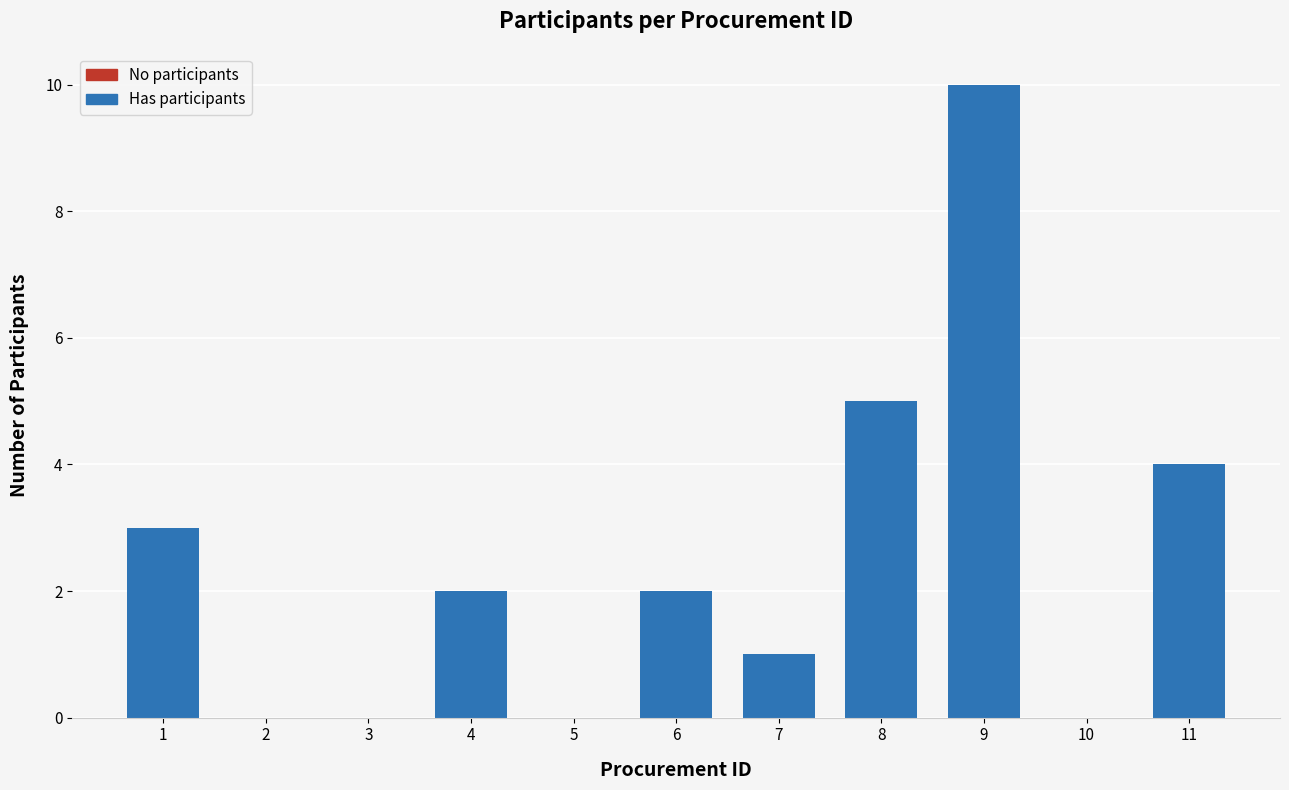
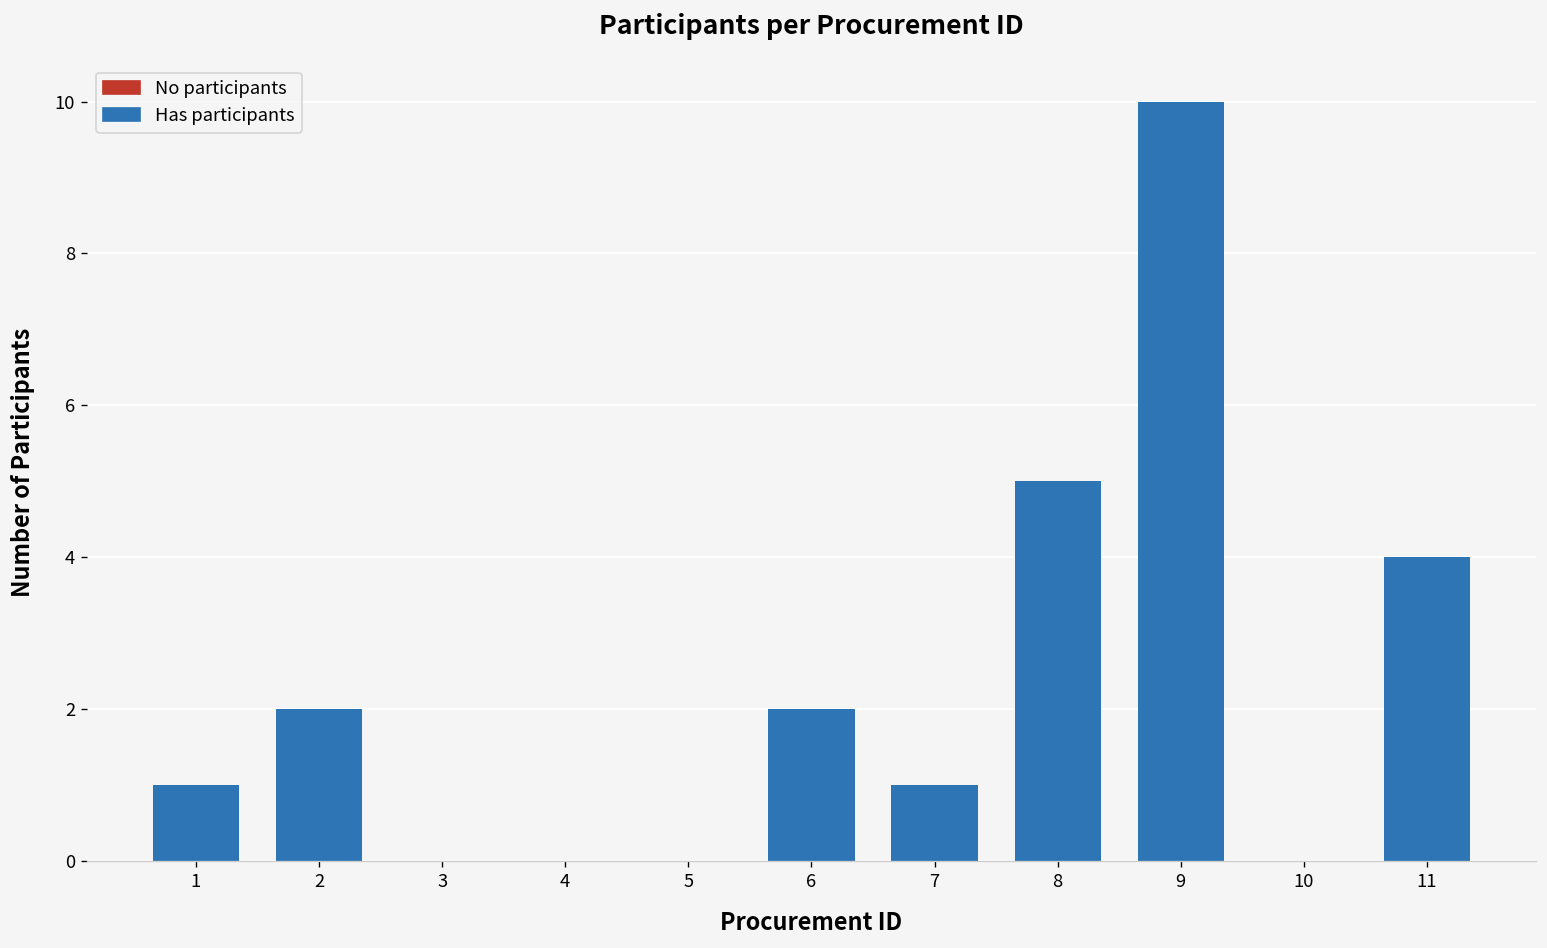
  {
-   "1": 3,
-   "2": 0,
+   "1": 1,
+   "2": 2,
    "3": 0,
-   "4": 2,
+   "4": 0,
    "5": 0,
    "6": 2,
    "7": 1,
    "8": 5,
    "9": 10,
    "10": 0,
    "11": 4
  }
